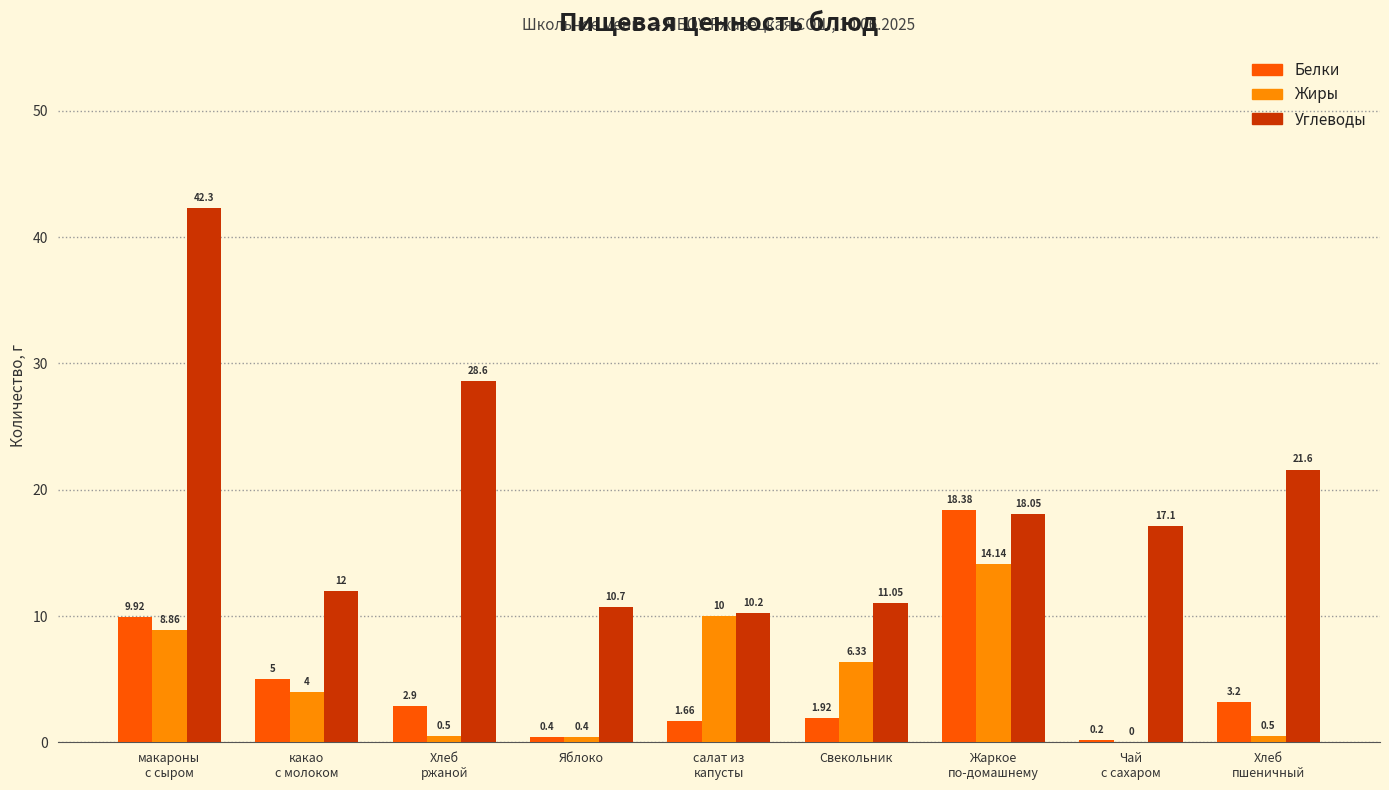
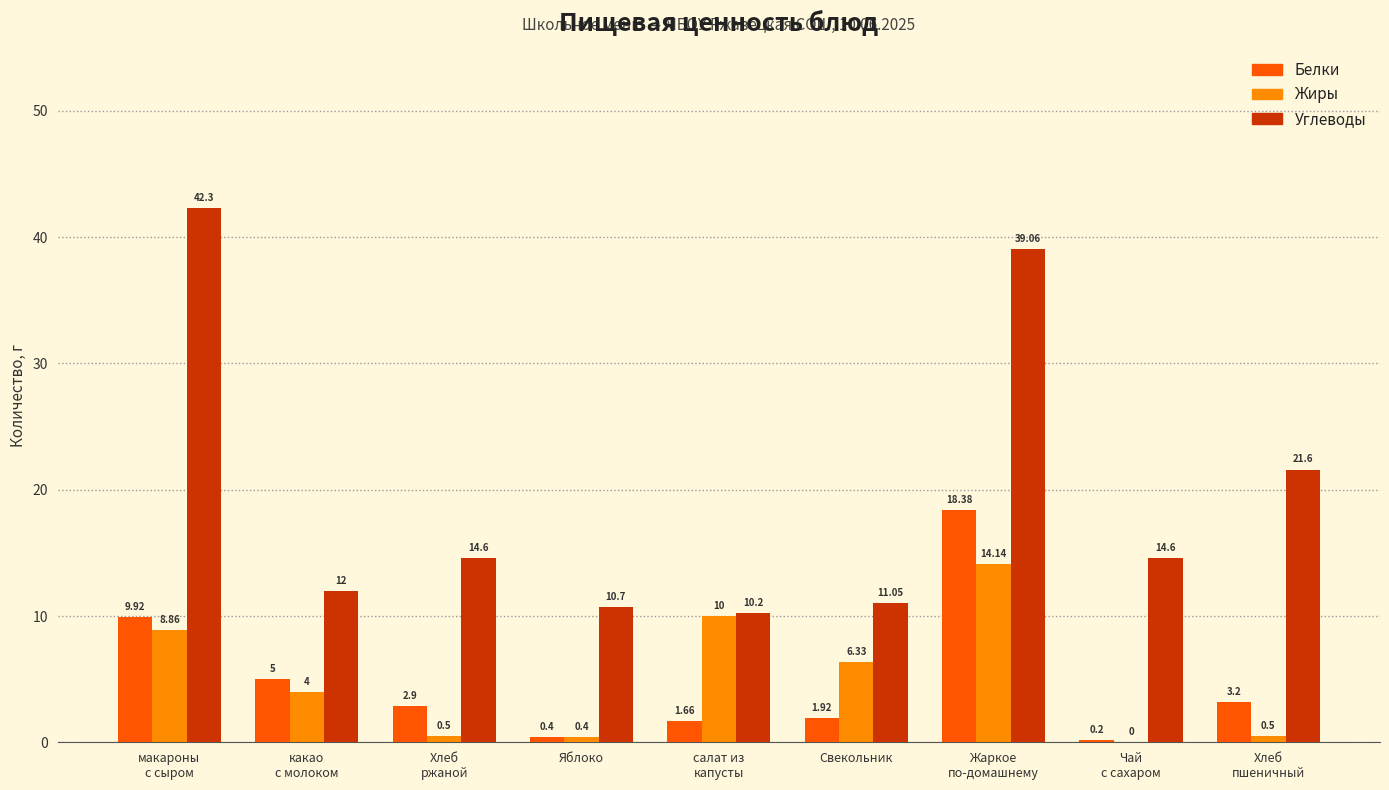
  {
    "Углеводы": {
      "макароны с сыром": 42.3,
      "какао с молоком": 12,
-     "Хлеб ржаной": 28.6,
+     "Хлеб ржаной": 14.6,
      "Яблоко": 10.7,
      "салат из капусты": 10.2,
      "Свекольник": 11.05,
-     "Жаркое по-домашнему": 18.05,
-     "Чай с сахаром": 17.1,
+     "Жаркое по-домашнему": 39.06,
+     "Чай с сахаром": 14.6,
      "Хлеб пшеничный": 21.6
    }
  }
